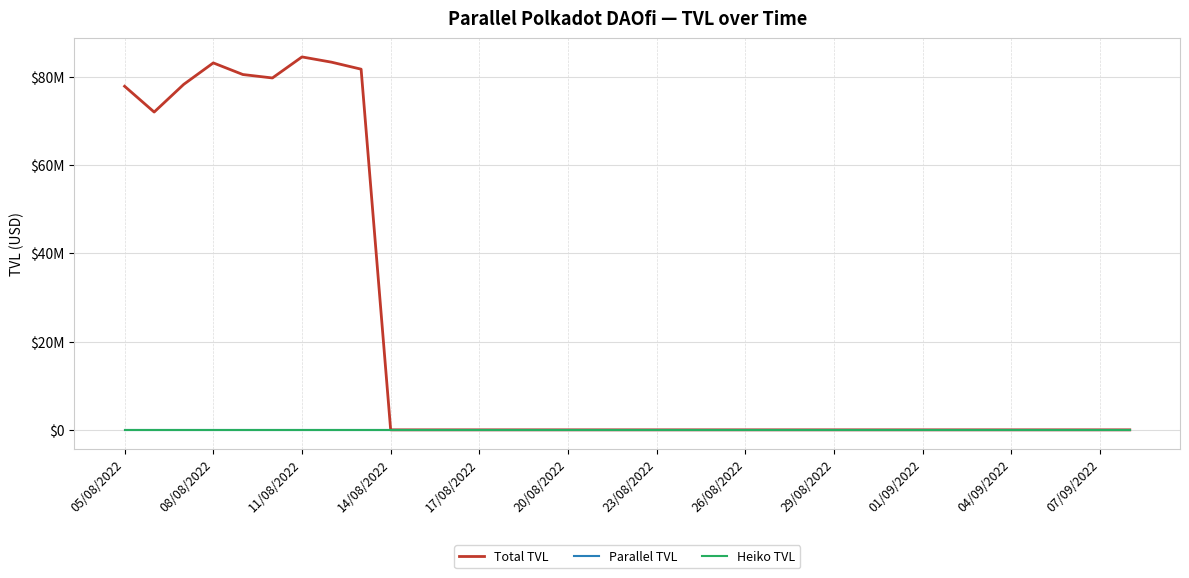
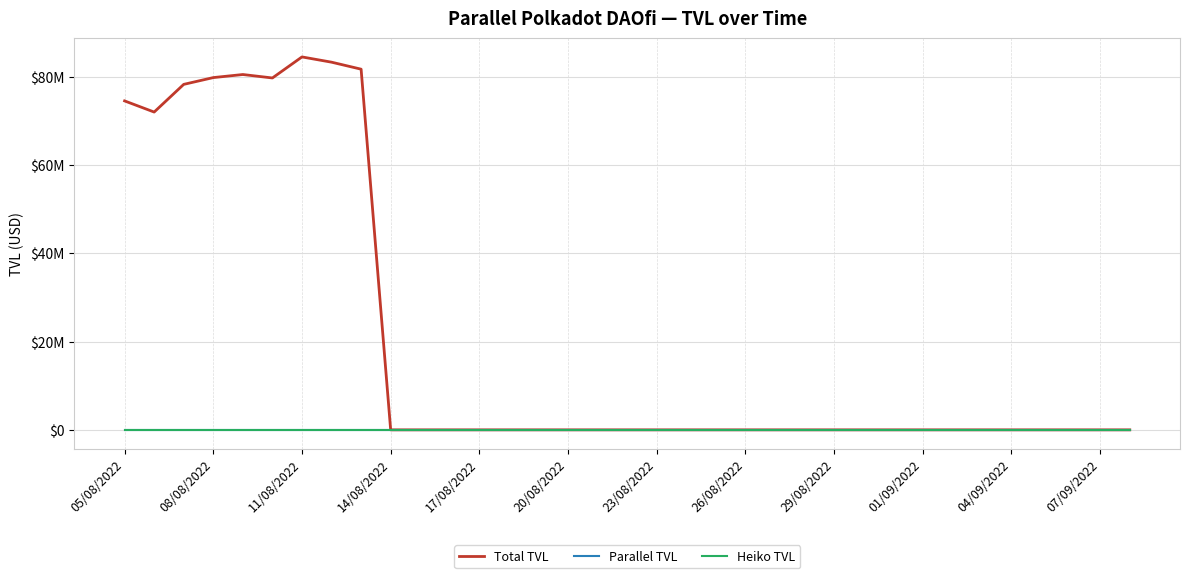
  {
    "Total TVL": {
-     "05/08/2022": "$78000000",
-     "08/08/2022": "$83000000",
+     "05/08/2022": "$75000000",
+     "08/08/2022": "$80000000",
      "11/08/2022": "$85000000"
    },
    "Heiko TVL": {
      "05/08/2022": "$0",
      "08/08/2022": "$0",
      "11/08/2022": "$0"
    }
  }
